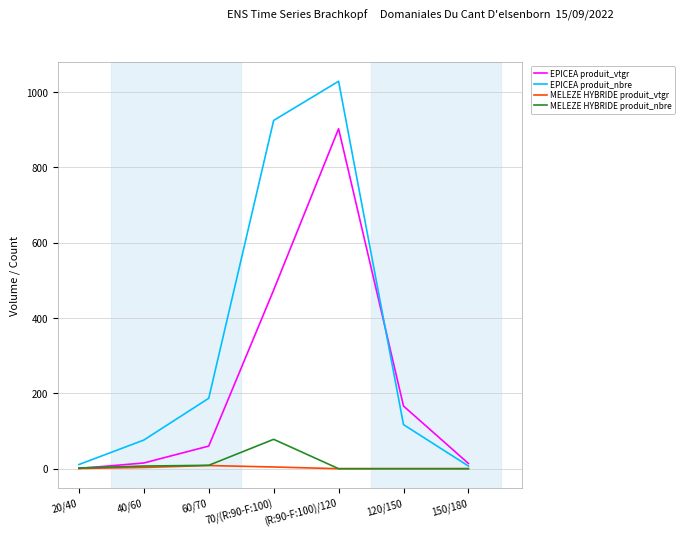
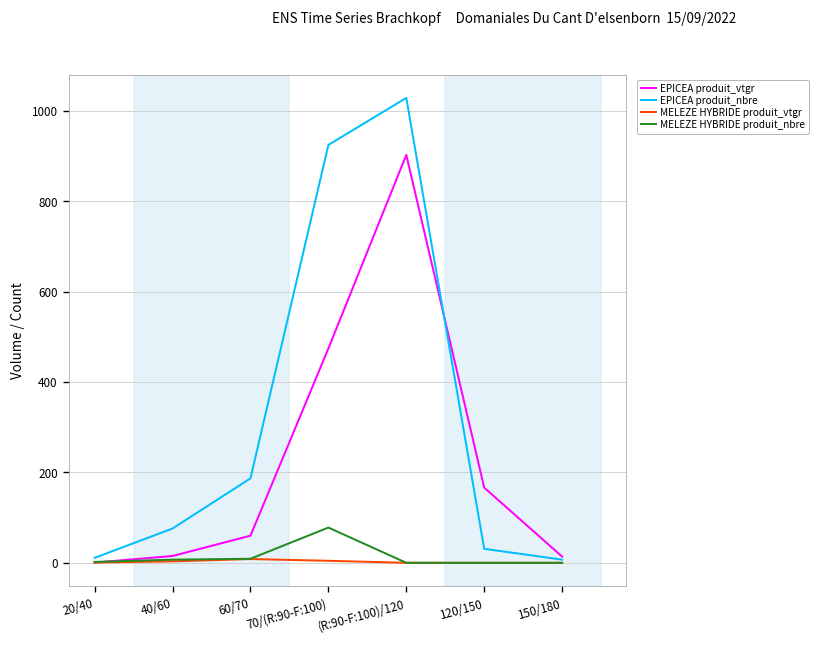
  {
    "EPICEA produit_vtgr": {
      "40/60": 20,
      "60/70": 60,
      "70/(R:90-F:100)": 470,
      "(R:90-F:100)/120": 900,
      "120/150": 170
    },
    "EPICEA produit_nbre": {
      "20/40": 10,
      "40/60": 80,
      "60/70": 190,
      "70/(R:90-F:100)": 930,
      "(R:90-F:100)/120": 1030,
-     "120/150": 120
+     "120/150": 30
    },
    "MELEZE HYBRIDE produit_vtgr": {
      "70/(R:90-F:100)": 0
    },
    "MELEZE HYBRIDE produit_nbre": {
      "70/(R:90-F:100)": 80
    }
  }
